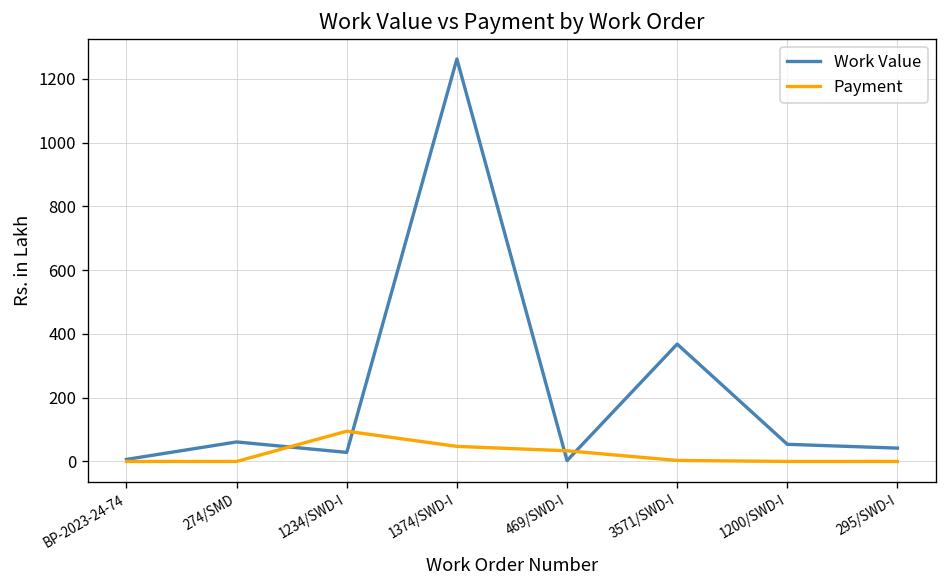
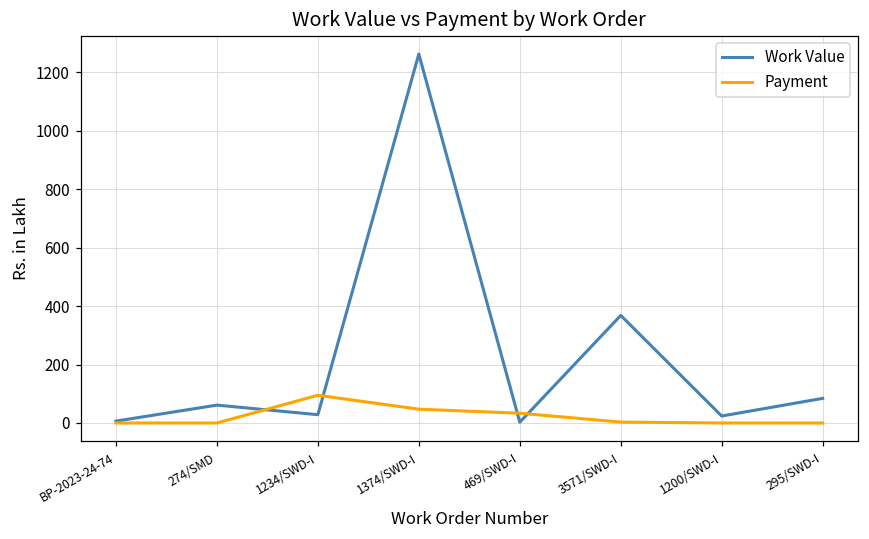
  {
    "Work Value": {
      "274/SMD": 60,
      "1234/SWD-I": 30,
      "1374/SWD-I": 1260,
      "469/SWD-I": 0,
      "3571/SWD-I": 370,
-     "1200/SWD-I": 50,
-     "295/SWD-I": 40
+     "1200/SWD-I": 20,
+     "295/SWD-I": 80
    },
    "Payment": {
      "274/SMD": 0,
      "1234/SWD-I": 90,
      "1374/SWD-I": 50,
      "469/SWD-I": 30,
      "3571/SWD-I": 0,
      "1200/SWD-I": 0,
      "295/SWD-I": 0
    }
  }
